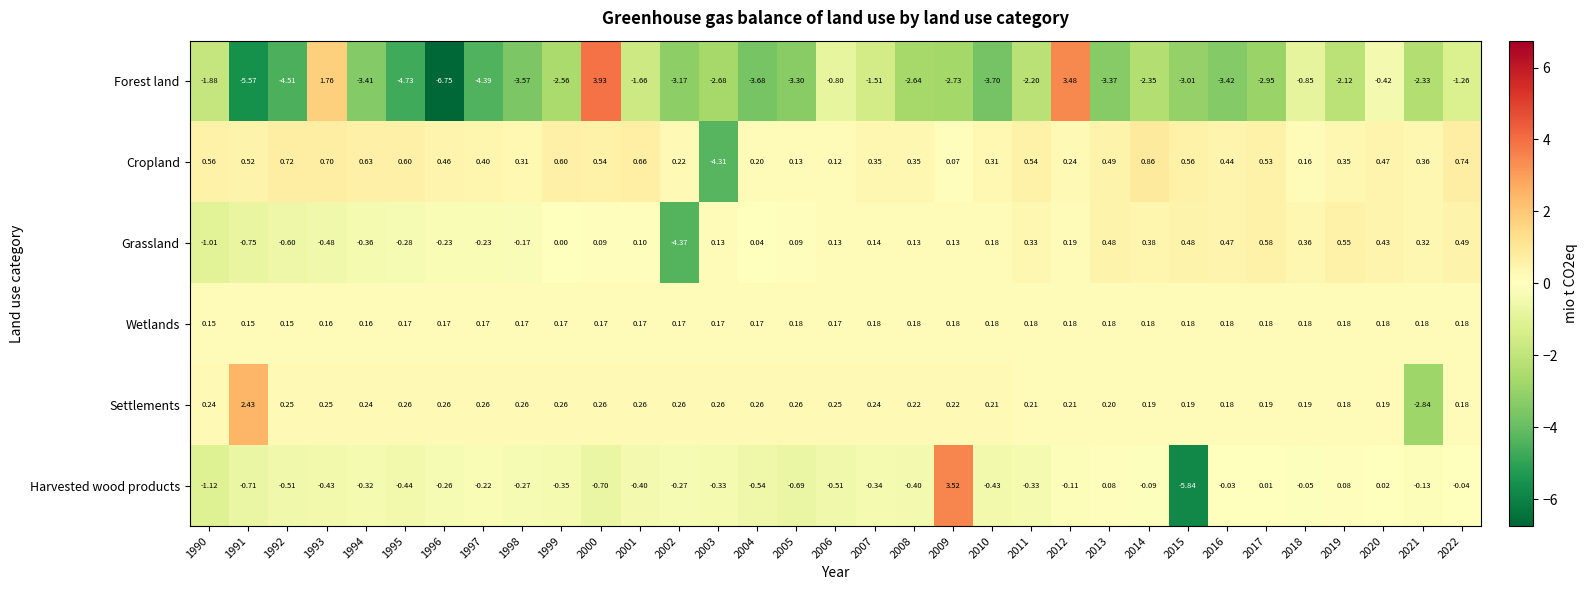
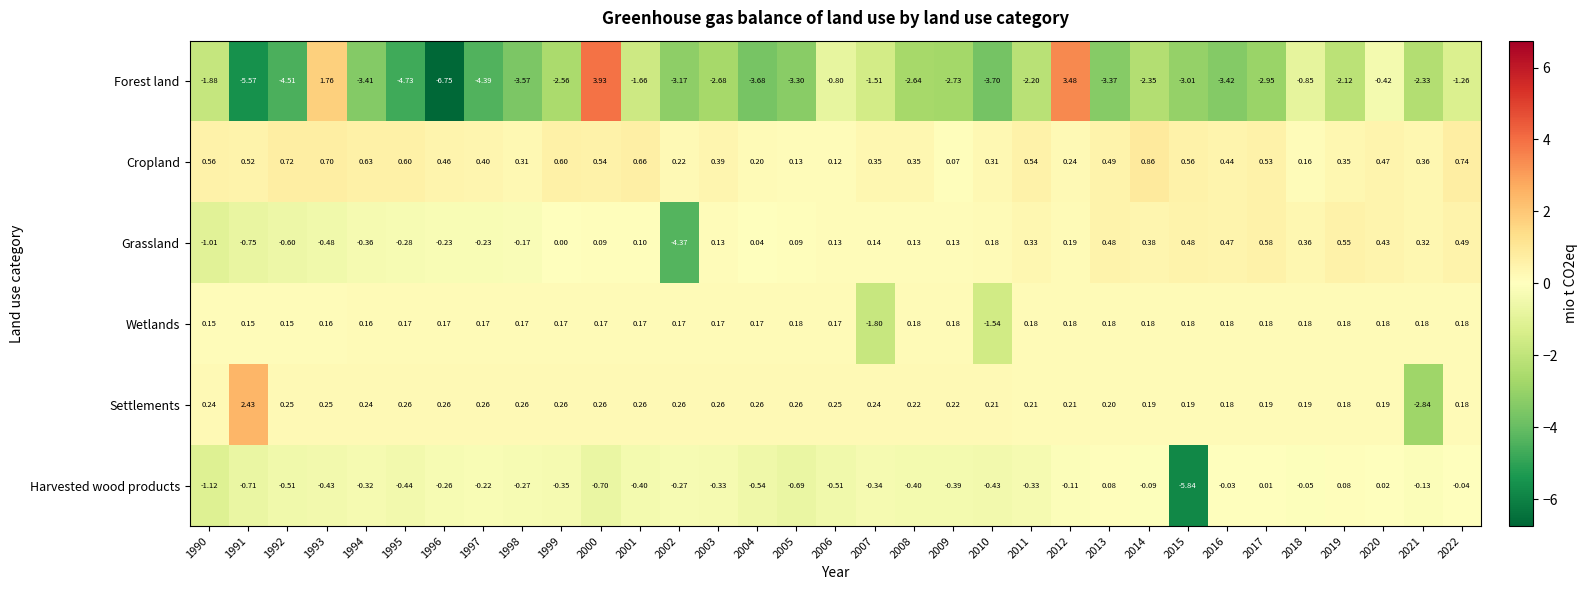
  {
    "Forest land": {
      "1990": -1.88,
      "1991": -5.57,
      "1992": -4.51,
      "1993": 1.76,
      "1994": -3.41,
      "1995": -4.73,
      "1996": -6.75,
      "1997": -4.39,
      "1998": -3.57,
      "1999": -2.56,
      "2000": 3.93,
      "2001": -1.66,
      "2002": -3.17,
      "2003": -2.68,
      "2004": -3.68,
      "2005": -3.30,
      "2006": -0.80,
      "2007": -1.51,
      "2008": -2.64,
      "2009": -2.73,
      "2010": -3.70,
      "2011": -2.20,
      "2012": 3.48,
      "2013": -3.37,
      "2014": -2.35,
      "2015": -3.01,
      "2016": -3.42,
      "2017": -2.95,
      "2018": -0.85,
      "2019": -2.12,
      "2020": -0.42,
      "2021": -2.33,
      "2022": -1.26
    },
    "Cropland": {
      "1990": 0.56,
      "1991": 0.52,
      "1992": 0.72,
      "1993": 0.70,
      "1994": 0.63,
      "1995": 0.60,
      "1996": 0.46,
      "1997": 0.40,
      "1998": 0.31,
      "1999": 0.60,
      "2000": 0.54,
      "2001": 0.66,
      "2002": 0.22,
-     "2003": -4.31,
+     "2003": 0.39,
      "2004": 0.20,
      "2005": 0.13,
      "2006": 0.12,
      "2007": 0.35,
      "2008": 0.35,
      "2009": 0.07,
      "2010": 0.31,
      "2011": 0.54,
      "2012": 0.24,
      "2013": 0.49,
      "2014": 0.86,
      "2015": 0.56,
      "2016": 0.44,
      "2017": 0.53,
      "2018": 0.16,
      "2019": 0.35,
      "2020": 0.47,
      "2021": 0.36,
      "2022": 0.74
    },
    "Grassland": {
      "1990": -1.01,
      "1991": -0.75,
      "1992": -0.60,
      "1993": -0.48,
      "1994": -0.36,
      "1995": -0.28,
      "1996": -0.23,
      "1997": -0.23,
      "1998": -0.17,
      "1999": 0.00,
      "2000": 0.09,
      "2001": 0.10,
      "2002": -4.37,
      "2003": 0.13,
      "2004": 0.04,
      "2005": 0.09,
      "2006": 0.13,
      "2007": 0.14,
      "2008": 0.13,
      "2009": 0.13,
      "2010": 0.18,
      "2011": 0.33,
      "2012": 0.19,
      "2013": 0.48,
      "2014": 0.38,
      "2015": 0.48,
      "2016": 0.47,
      "2017": 0.58,
      "2018": 0.36,
      "2019": 0.55,
      "2020": 0.43,
      "2021": 0.32,
      "2022": 0.49
    },
    "Wetlands": {
      "1990": 0.15,
      "1991": 0.15,
      "1992": 0.15,
      "1993": 0.16,
      "1994": 0.16,
      "1995": 0.17,
      "1996": 0.17,
      "1997": 0.17,
      "1998": 0.17,
      "1999": 0.17,
      "2000": 0.17,
      "2001": 0.17,
      "2002": 0.17,
      "2003": 0.17,
      "2004": 0.17,
      "2005": 0.18,
      "2006": 0.17,
-     "2007": 0.18,
+     "2007": -1.80,
      "2008": 0.18,
      "2009": 0.18,
-     "2010": 0.18,
+     "2010": -1.54,
      "2011": 0.18,
      "2012": 0.18,
      "2013": 0.18,
      "2014": 0.18,
      "2015": 0.18,
      "2016": 0.18,
      "2017": 0.18,
      "2018": 0.18,
      "2019": 0.18,
      "2020": 0.18,
      "2021": 0.18,
      "2022": 0.18
    },
    "Settlements": {
      "1990": 0.24,
      "1991": 2.43,
      "1992": 0.25,
      "1993": 0.25,
      "1994": 0.24,
      "1995": 0.26,
      "1996": 0.26,
      "1997": 0.26,
      "1998": 0.26,
      "1999": 0.26,
      "2000": 0.26,
      "2001": 0.26,
      "2002": 0.26,
      "2003": 0.26,
      "2004": 0.26,
      "2005": 0.26,
      "2006": 0.25,
      "2007": 0.24,
      "2008": 0.22,
      "2009": 0.22,
      "2010": 0.21,
      "2011": 0.21,
      "2012": 0.21,
      "2013": 0.20,
      "2014": 0.19,
      "2015": 0.19,
      "2016": 0.18,
      "2017": 0.19,
      "2018": 0.19,
      "2019": 0.18,
      "2020": 0.19,
      "2021": -2.84,
      "2022": 0.18
    },
    "Harvested wood products": {
      "1990": -1.12,
      "1991": -0.71,
      "1992": -0.51,
      "1993": -0.43,
      "1994": -0.32,
      "1995": -0.44,
      "1996": -0.26,
      "1997": -0.22,
      "1998": -0.27,
      "1999": -0.35,
      "2000": -0.70,
      "2001": -0.40,
      "2002": -0.27,
      "2003": -0.33,
      "2004": -0.54,
      "2005": -0.69,
      "2006": -0.51,
      "2007": -0.34,
      "2008": -0.40,
-     "2009": 3.52,
+     "2009": -0.39,
      "2010": -0.43,
      "2011": -0.33,
      "2012": -0.11,
      "2013": 0.08,
      "2014": -0.09,
      "2015": -5.84,
      "2016": -0.03,
      "2017": 0.01,
      "2018": -0.05,
      "2019": 0.08,
      "2020": 0.02,
      "2021": -0.13,
      "2022": -0.04
    }
  }
